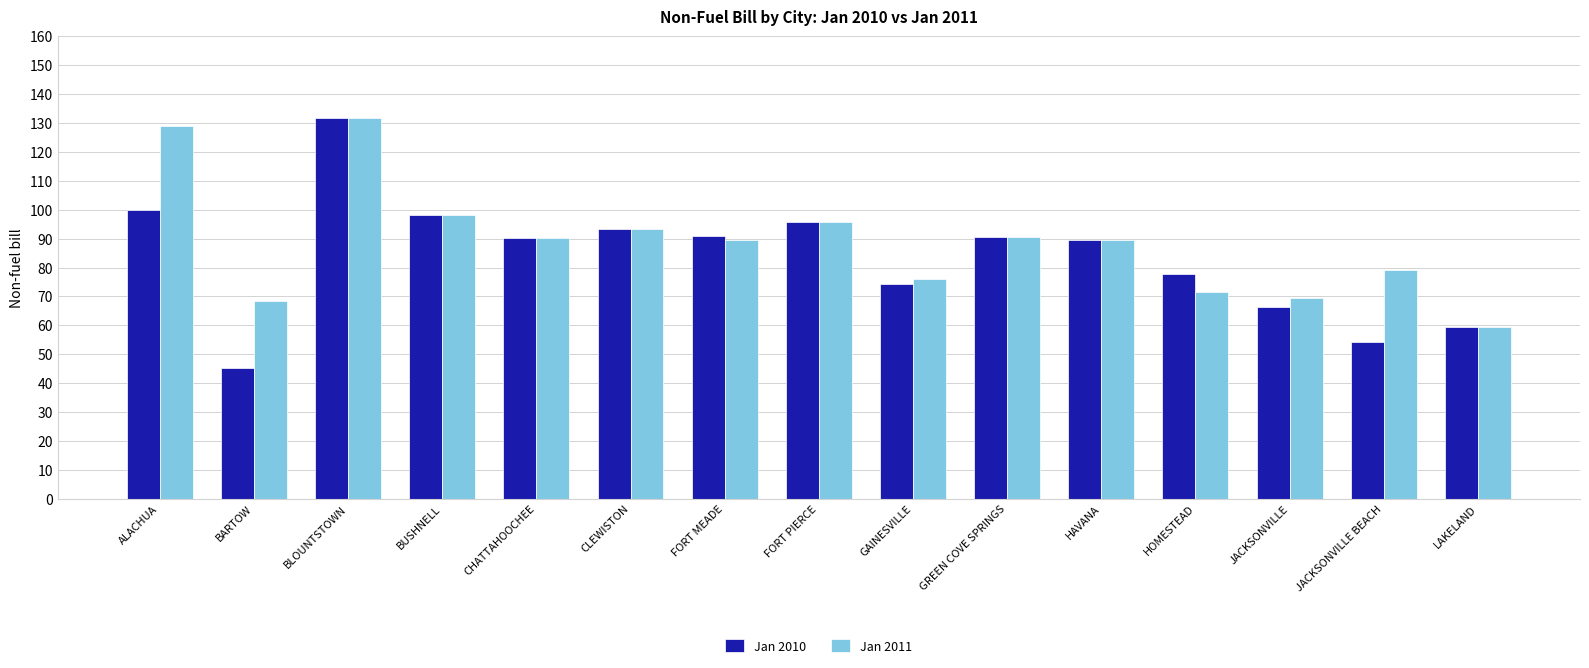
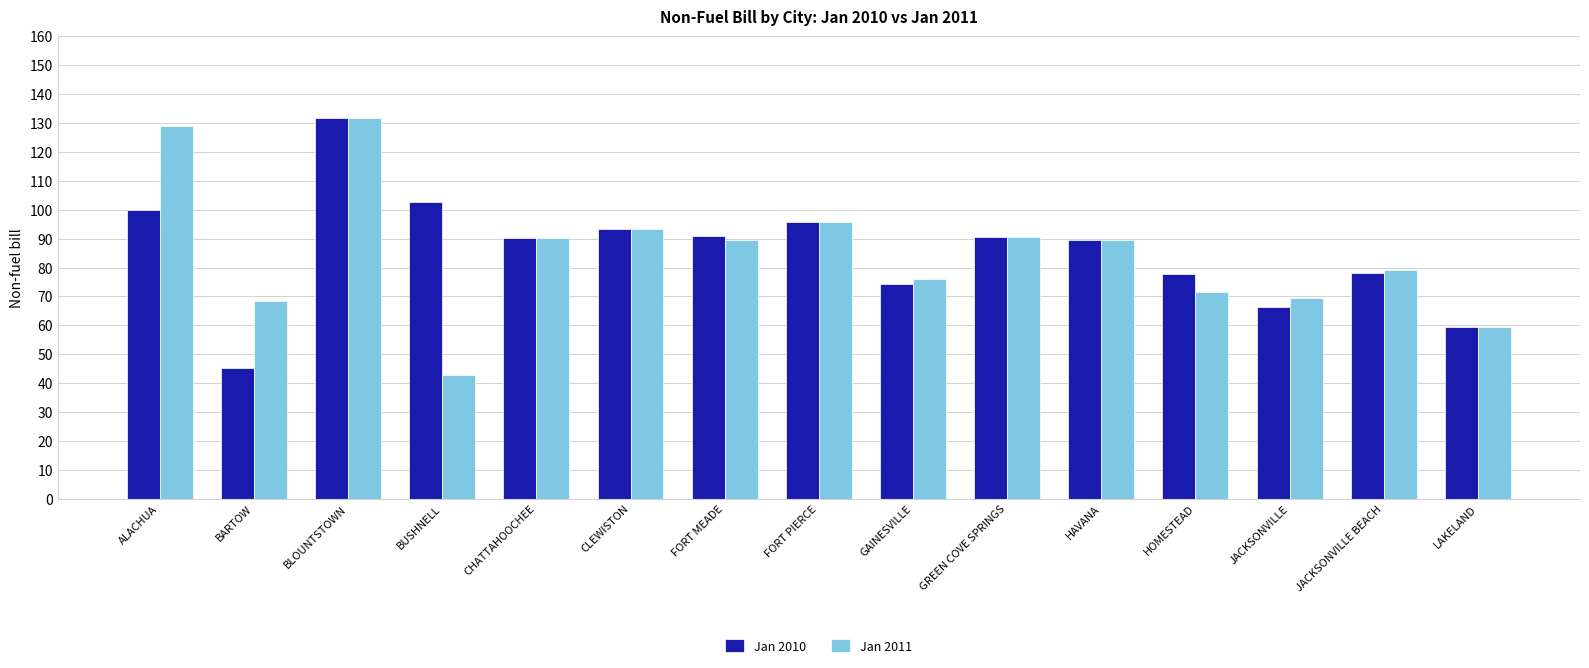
  {
    "Jan 2010": {
      "ALACHUA": 100,
      "BARTOW": 45,
      "BLOUNTSTOWN": 132,
-     "BUSHNELL": 98,
+     "BUSHNELL": 103,
      "CHATTAHOOCHEE": 90,
      "CLEWISTON": 93,
      "FORT MEADE": 91,
      "FORT PIERCE": 96,
      "GAINESVILLE": 74,
      "GREEN COVE SPRINGS": 91,
      "HAVANA": 90,
      "HOMESTEAD": 78,
      "JACKSONVILLE": 66,
-     "JACKSONVILLE BEACH": 54,
+     "JACKSONVILLE BEACH": 78,
      "LAKELAND": 60
    },
    "Jan 2011": {
      "ALACHUA": 129,
      "BARTOW": 69,
      "BLOUNTSTOWN": 132,
-     "BUSHNELL": 98,
+     "BUSHNELL": 43,
      "CHATTAHOOCHEE": 90,
      "CLEWISTON": 93,
      "FORT MEADE": 90,
      "FORT PIERCE": 96,
      "GAINESVILLE": 76,
      "GREEN COVE SPRINGS": 91,
      "HAVANA": 90,
      "HOMESTEAD": 72,
      "JACKSONVILLE": 69,
      "JACKSONVILLE BEACH": 79,
      "LAKELAND": 60
    }
  }
